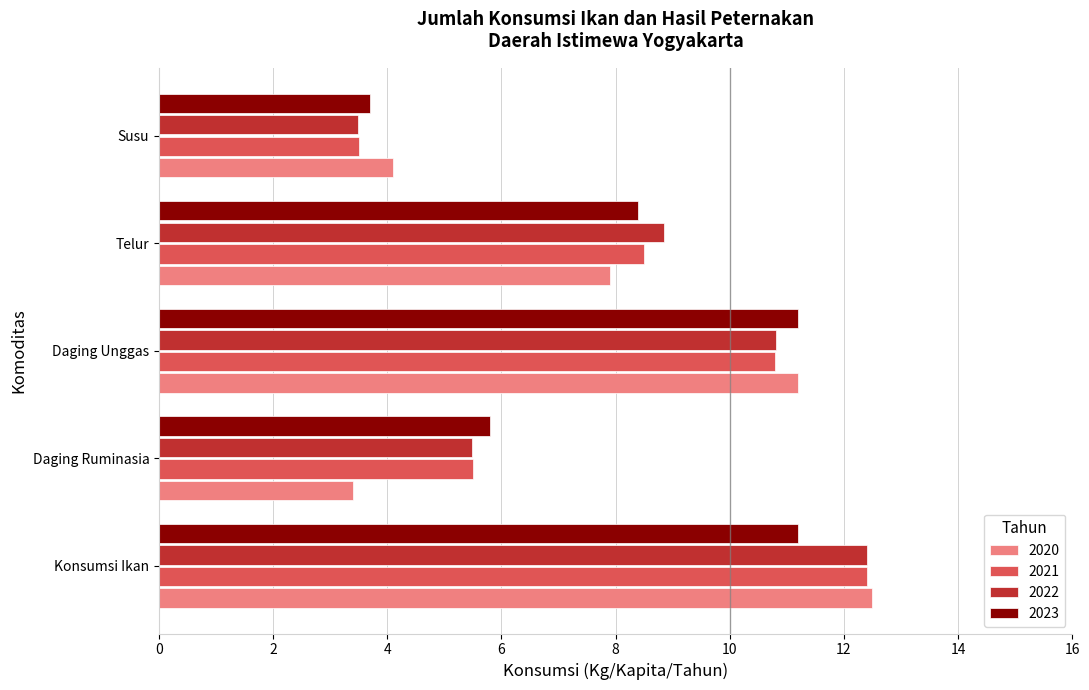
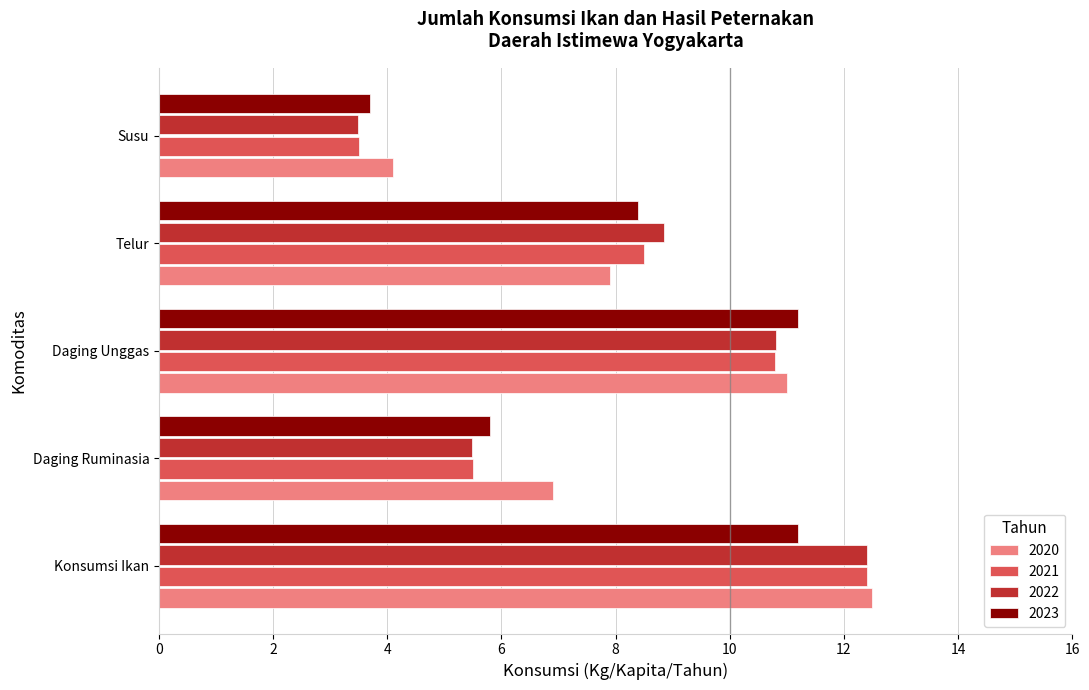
  {
    "2020": {
      "Susu": 4.1,
      "Telur": 7.9,
-     "Daging Unggas": 11.2,
-     "Daging Ruminasia": 3.4,
+     "Daging Unggas": 11.0,
+     "Daging Ruminasia": 6.9,
      "Konsumsi Ikan": 12.5
    },
    "2021": {
      "Susu": 3.5,
      "Telur": 8.5,
      "Daging Unggas": 10.8,
      "Daging Ruminasia": 5.5,
      "Konsumsi Ikan": 12.4
    },
    "2022": {
      "Susu": 3.5,
      "Telur": 8.8,
      "Daging Unggas": 10.8,
      "Daging Ruminasia": 5.5,
      "Konsumsi Ikan": 12.4
    },
    "2023": {
      "Susu": 3.7,
      "Telur": 8.4,
      "Daging Unggas": 11.2,
      "Daging Ruminasia": 5.8,
      "Konsumsi Ikan": 11.2
    }
  }
